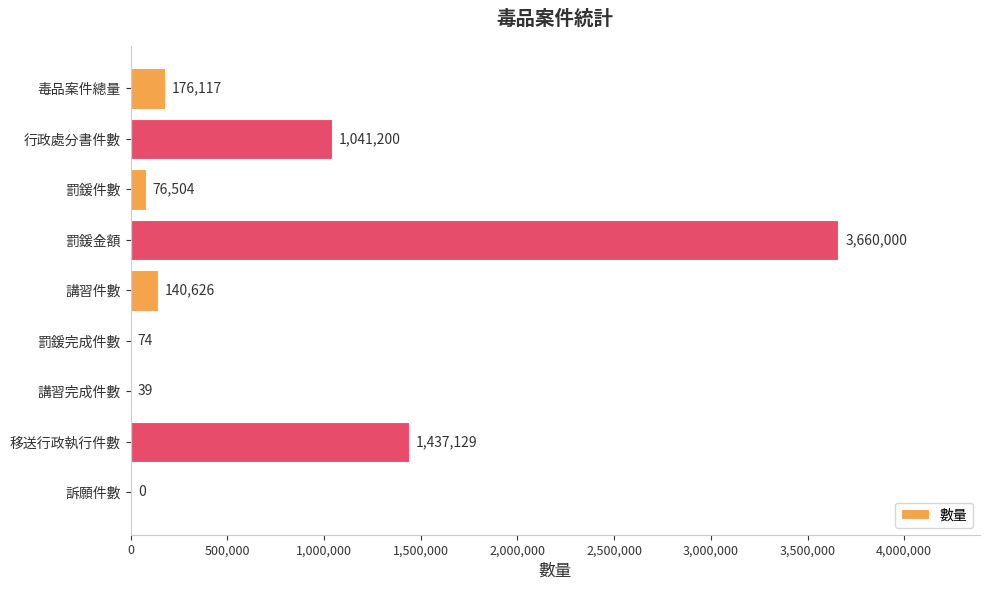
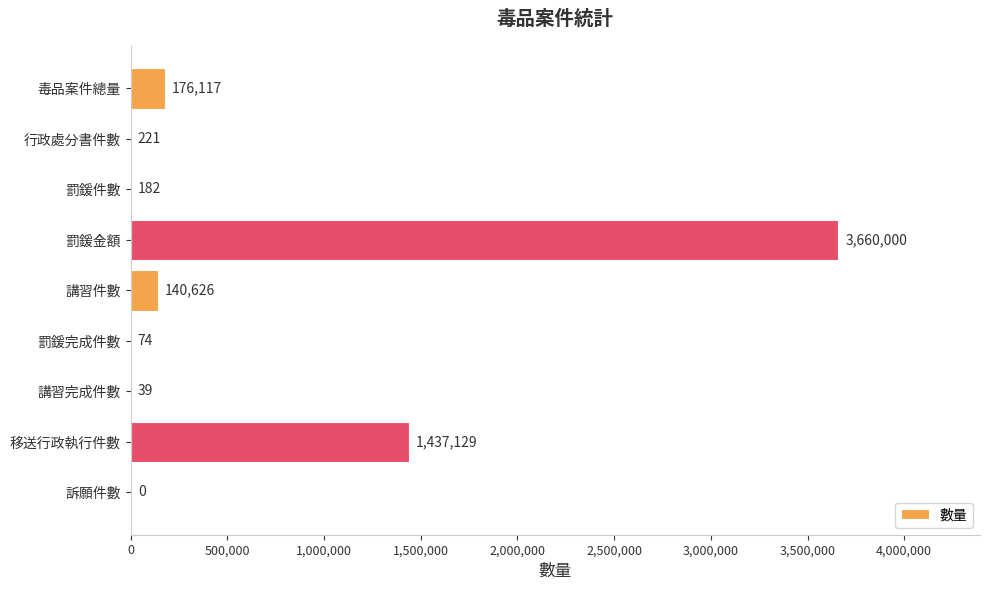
  {
    "毒品案件總量": "176,117",
-   "行政處分書件數": "1,041,200",
-   "罰鍰件數": "76,504",
+   "行政處分書件數": "221",
+   "罰鍰件數": "182",
    "罰鍰金額": "3,660,000",
    "講習件數": "140,626",
    "罰鍰完成件數": "74",
    "講習完成件數": "39",
    "移送行政執行件數": "1,437,129",
    "訴願件數": "0"
  }
